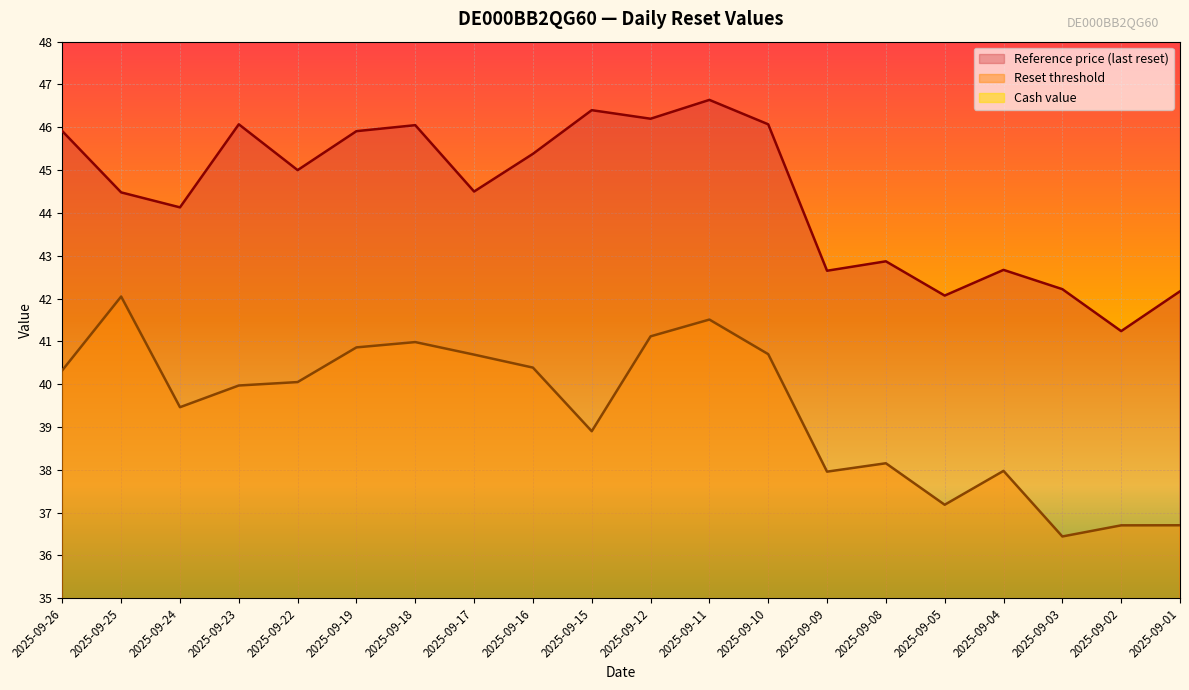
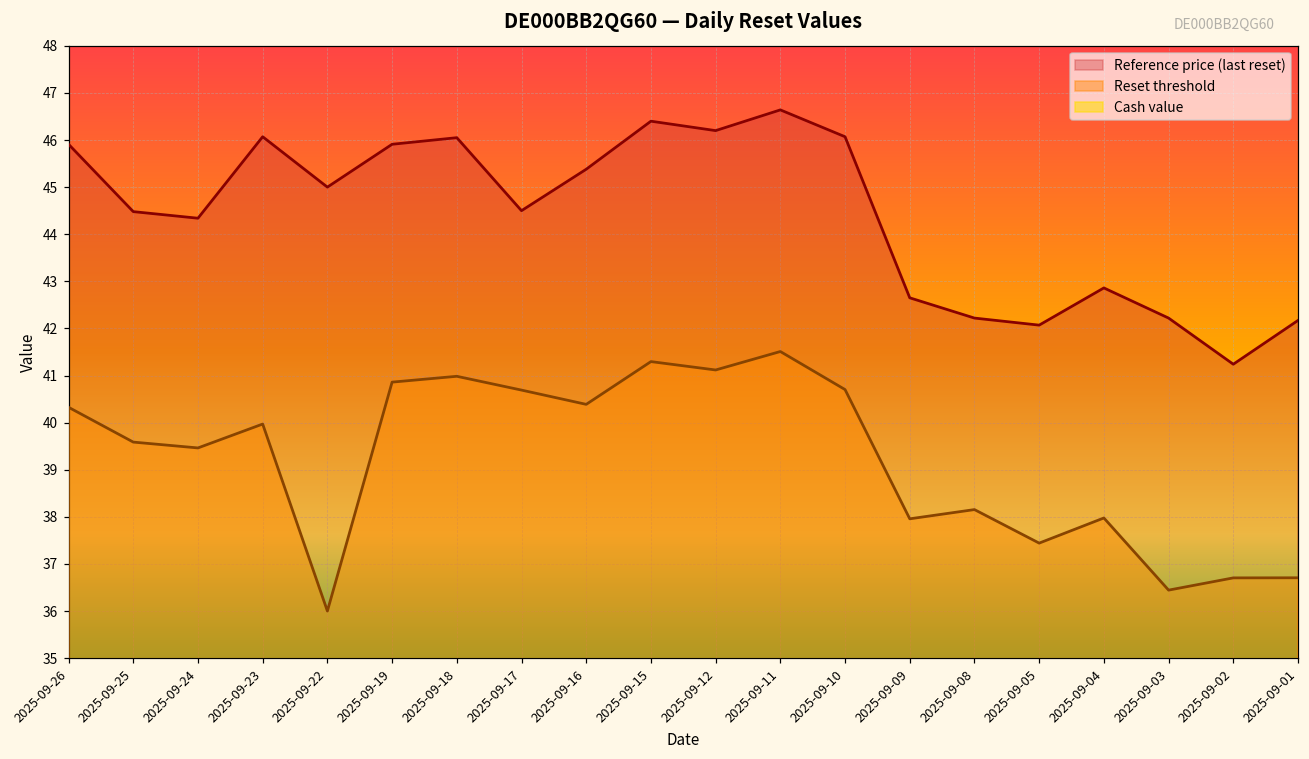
  {
    "Reference price (last reset)": {
      "2025-09-26": 45.9,
      "2025-09-25": 44.5,
-     "2025-09-24": 44.1,
+     "2025-09-24": 44.3,
      "2025-09-23": 46.1,
      "2025-09-22": 45.0,
      "2025-09-19": 45.9,
      "2025-09-18": 46.1,
      "2025-09-17": 44.5,
      "2025-09-16": 45.4,
      "2025-09-15": 46.4,
      "2025-09-12": 46.2,
      "2025-09-11": 46.6,
      "2025-09-10": 46.1,
      "2025-09-09": 42.7,
-     "2025-09-08": 42.9,
+     "2025-09-08": 42.2,
      "2025-09-05": 42.1,
-     "2025-09-04": 42.7,
+     "2025-09-04": 42.9,
      "2025-09-03": 42.2,
      "2025-09-02": 41.2,
      "2025-09-01": 42.2
    },
    "Reset threshold": {
      "2025-09-26": 40.3,
-     "2025-09-25": 42.0,
+     "2025-09-25": 39.6,
      "2025-09-24": 39.5,
      "2025-09-23": 40.0,
-     "2025-09-22": 40.1,
+     "2025-09-22": 36.0,
      "2025-09-19": 40.9,
      "2025-09-18": 41.0,
      "2025-09-17": 40.7,
      "2025-09-16": 40.4,
-     "2025-09-15": 38.9,
+     "2025-09-15": 41.3,
      "2025-09-12": 41.1,
      "2025-09-11": 41.5,
      "2025-09-10": 40.7,
      "2025-09-09": 38.0,
      "2025-09-08": 38.2,
-     "2025-09-05": 37.2,
+     "2025-09-05": 37.4,
      "2025-09-04": 38.0,
      "2025-09-03": 36.4,
      "2025-09-02": 36.7,
      "2025-09-01": 36.7
    }
  }
